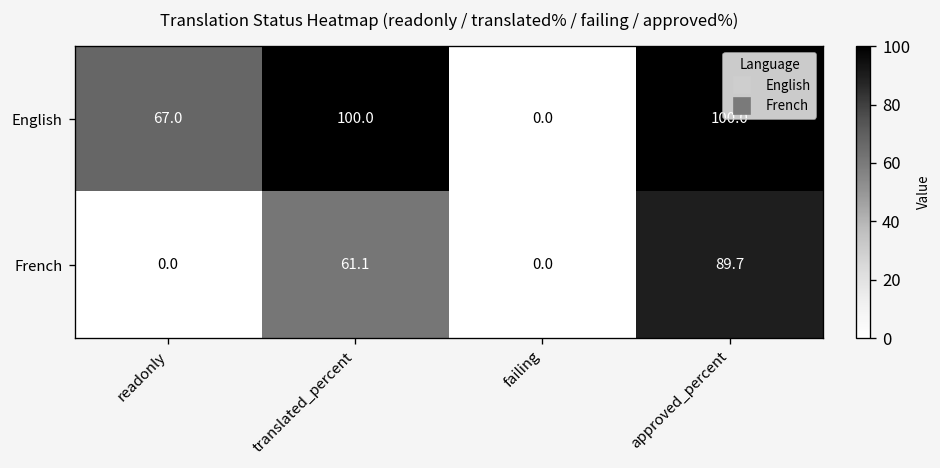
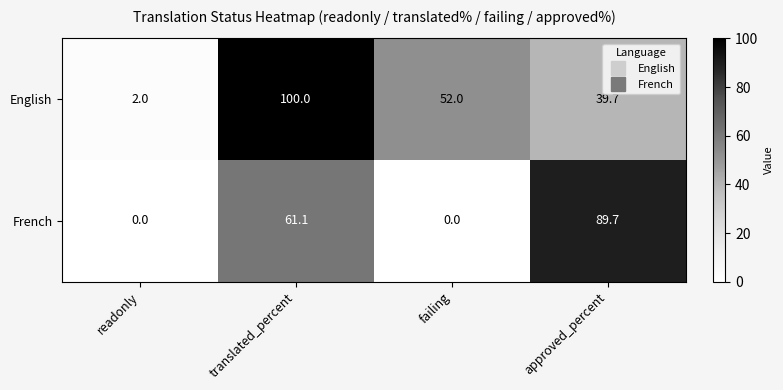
  {
    "English": {
-     "readonly": 67.0,
+     "readonly": 2.0,
      "translated_percent": 100.0,
-     "failing": 0.0,
-     "approved_percent": 100.0
+     "failing": 52.0,
+     "approved_percent": 39.7
    },
    "French": {
      "readonly": 0.0,
      "translated_percent": 61.1,
      "failing": 0.0,
      "approved_percent": 89.7
    }
  }
